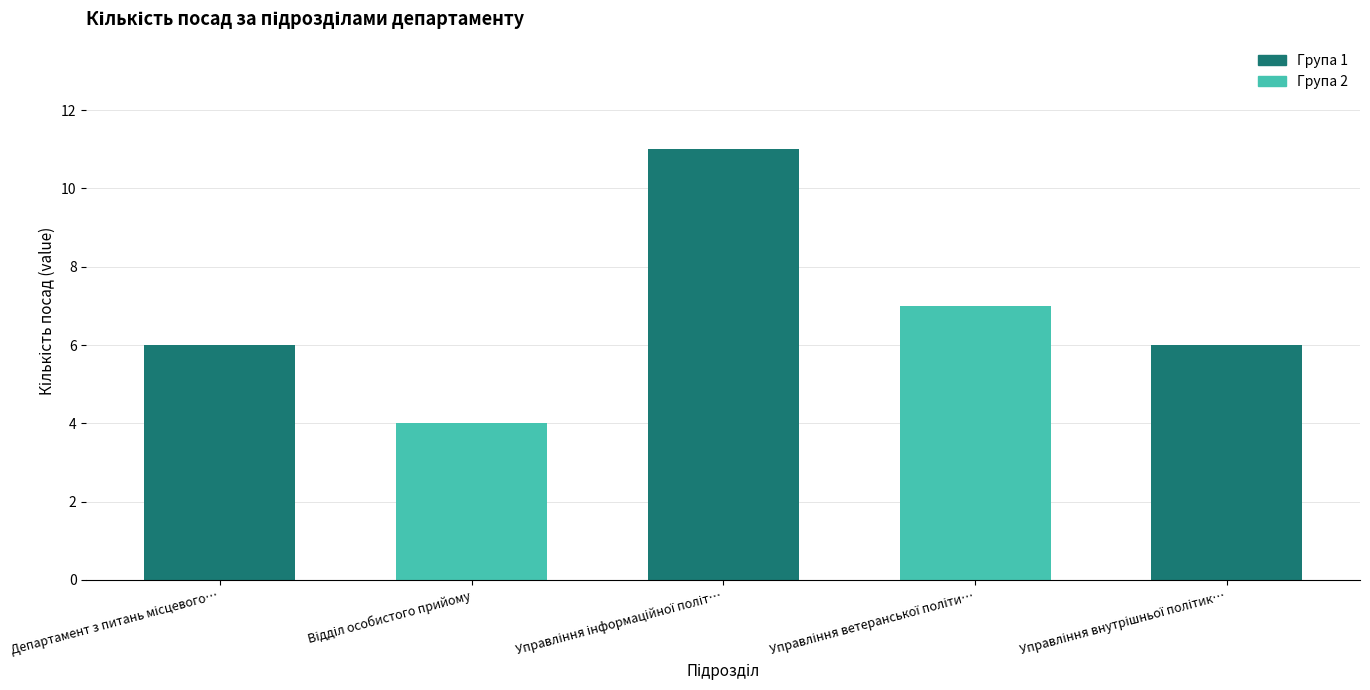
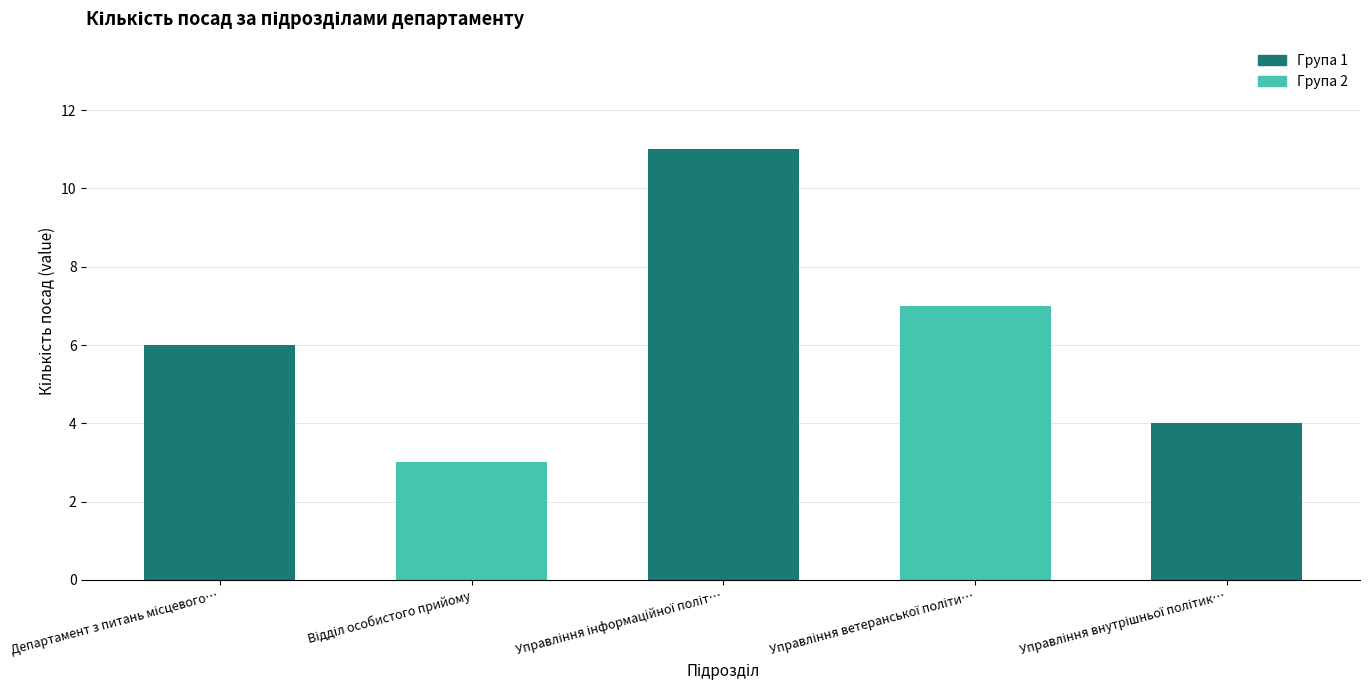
  {
    "Департамент з питань місцевого…": 6,
-   "Відділ особистого прийому": 4,
+   "Відділ особистого прийому": 3,
    "Управління інформаційної політ…": 11,
    "Управління ветеранської політи…": 7,
-   "Управління внутрішньої політик…": 6
+   "Управління внутрішньої політик…": 4
  }
